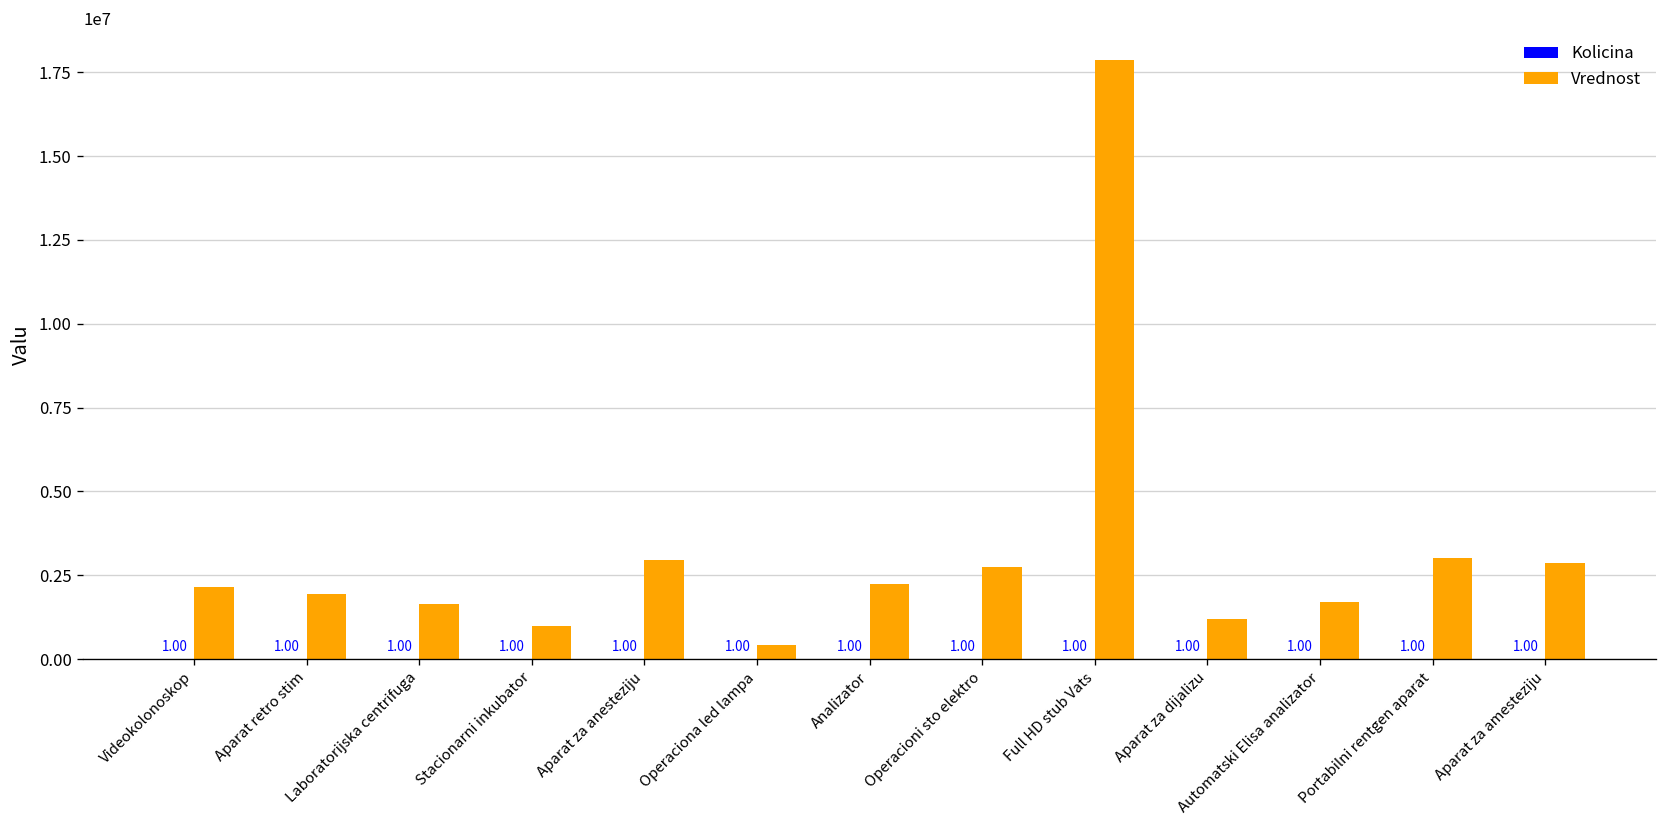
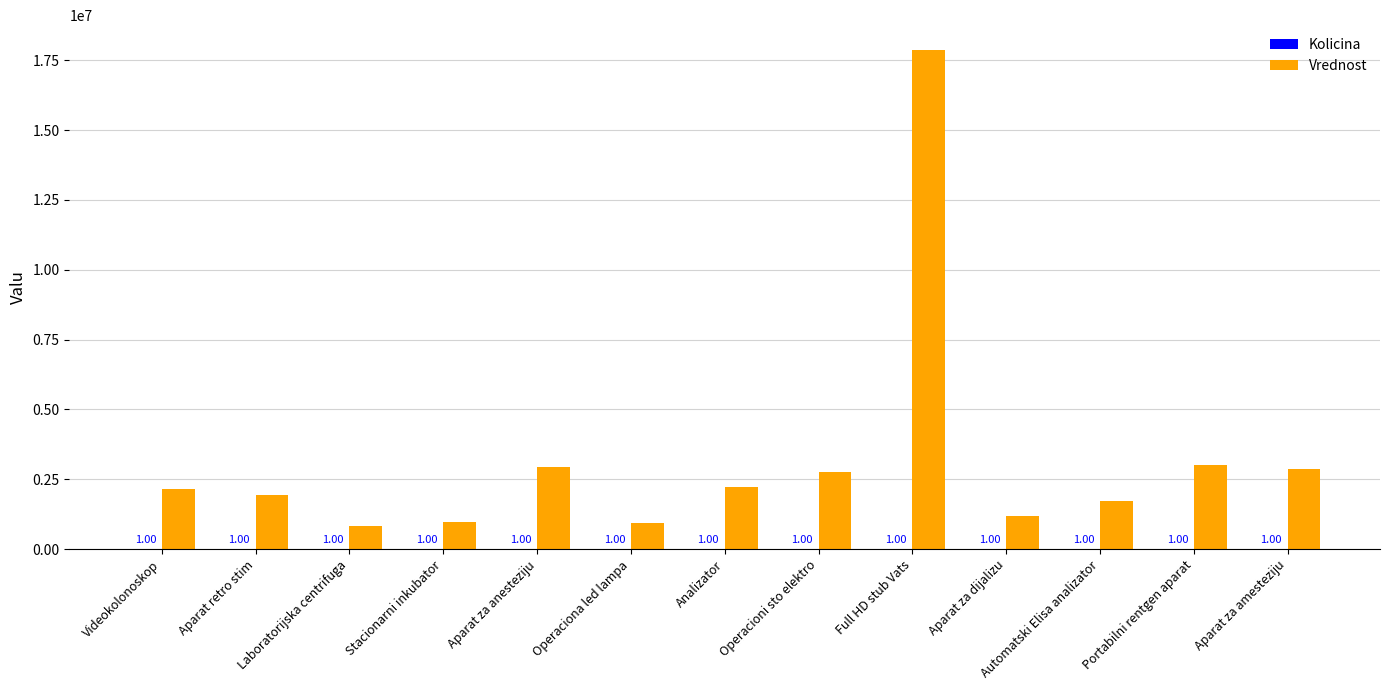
  {
    "Kolicina": {
      "Videokolonoskop": 1.00,
      "Aparat retro stim": 1.00,
      "Laboratorijska centrifuga": 1.00,
      "Stacionarni inkubator": 1.00,
      "Aparat za anesteziju": 1.00,
      "Operaciona led lampa": 1.00,
      "Analizator": 1.00,
      "Operacioni sto elektro": 1.00,
      "Full HD stub Vats": 1.00,
      "Aparat za dijalizu": 1.00,
      "Automatski Elisa analizator": 1.00,
      "Portabilni rentgen aparat": 1.00,
      "Aparat za amesteziju": 1.00
    },
    "Vrednost": {
      "Videokolonoskop": 2100000,
      "Aparat retro stim": 1900000,
-     "Laboratorijska centrifuga": 1600000,
+     "Laboratorijska centrifuga": 800000,
      "Stacionarni inkubator": 1000000,
      "Aparat za anesteziju": 3000000,
-     "Operaciona led lampa": 400000,
+     "Operaciona led lampa": 900000,
      "Analizator": 2200000,
      "Operacioni sto elektro": 2800000,
      "Full HD stub Vats": 17900000,
      "Aparat za dijalizu": 1200000,
      "Automatski Elisa analizator": 1700000,
      "Portabilni rentgen aparat": 3000000,
      "Aparat za amesteziju": 2900000
    }
  }
